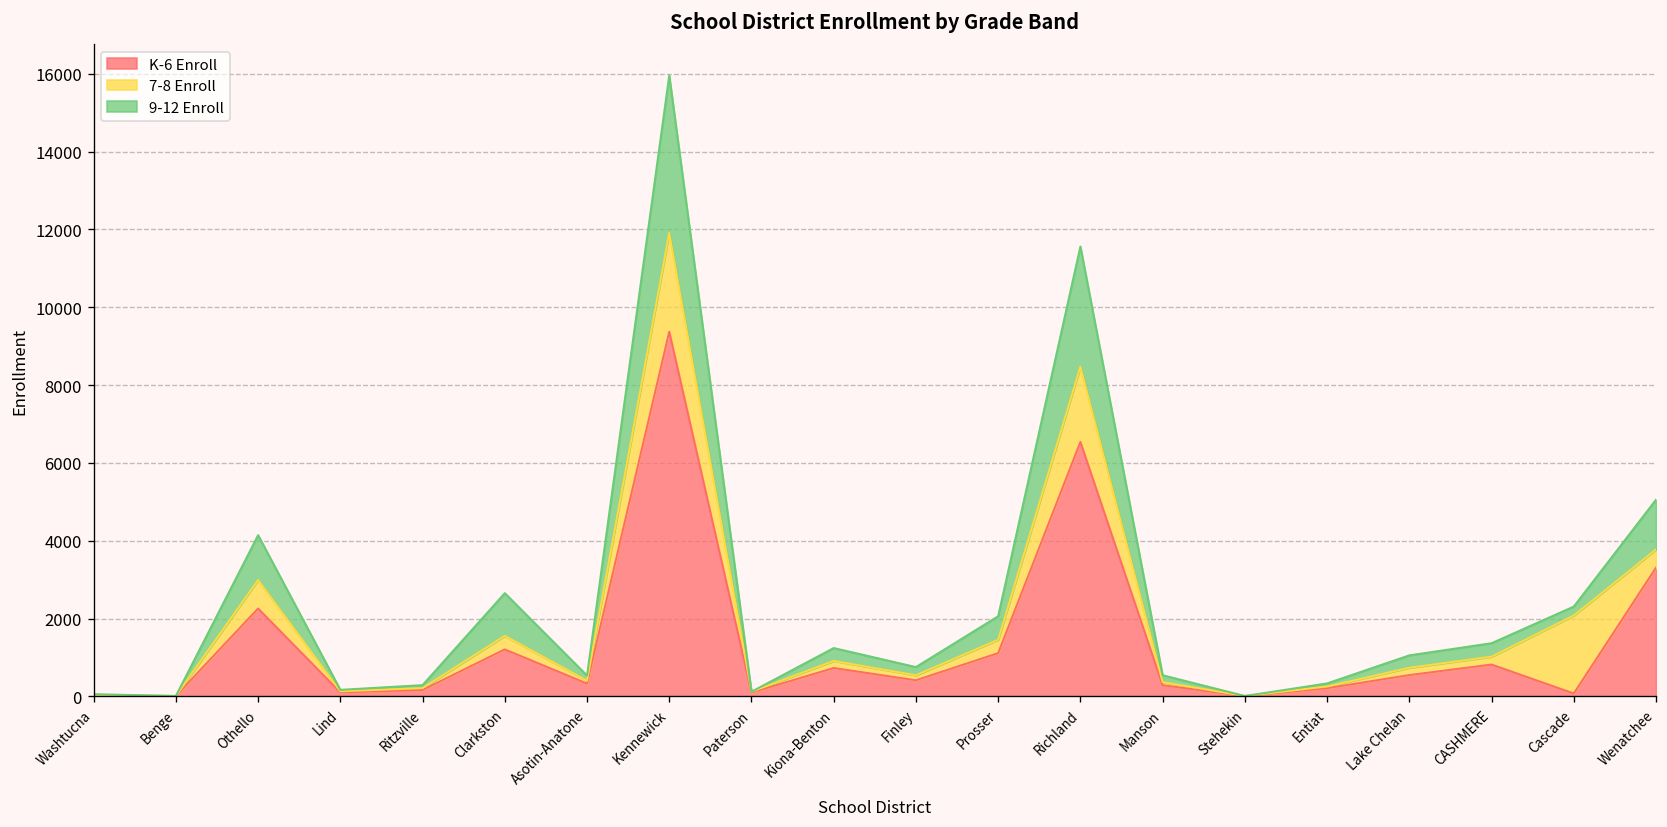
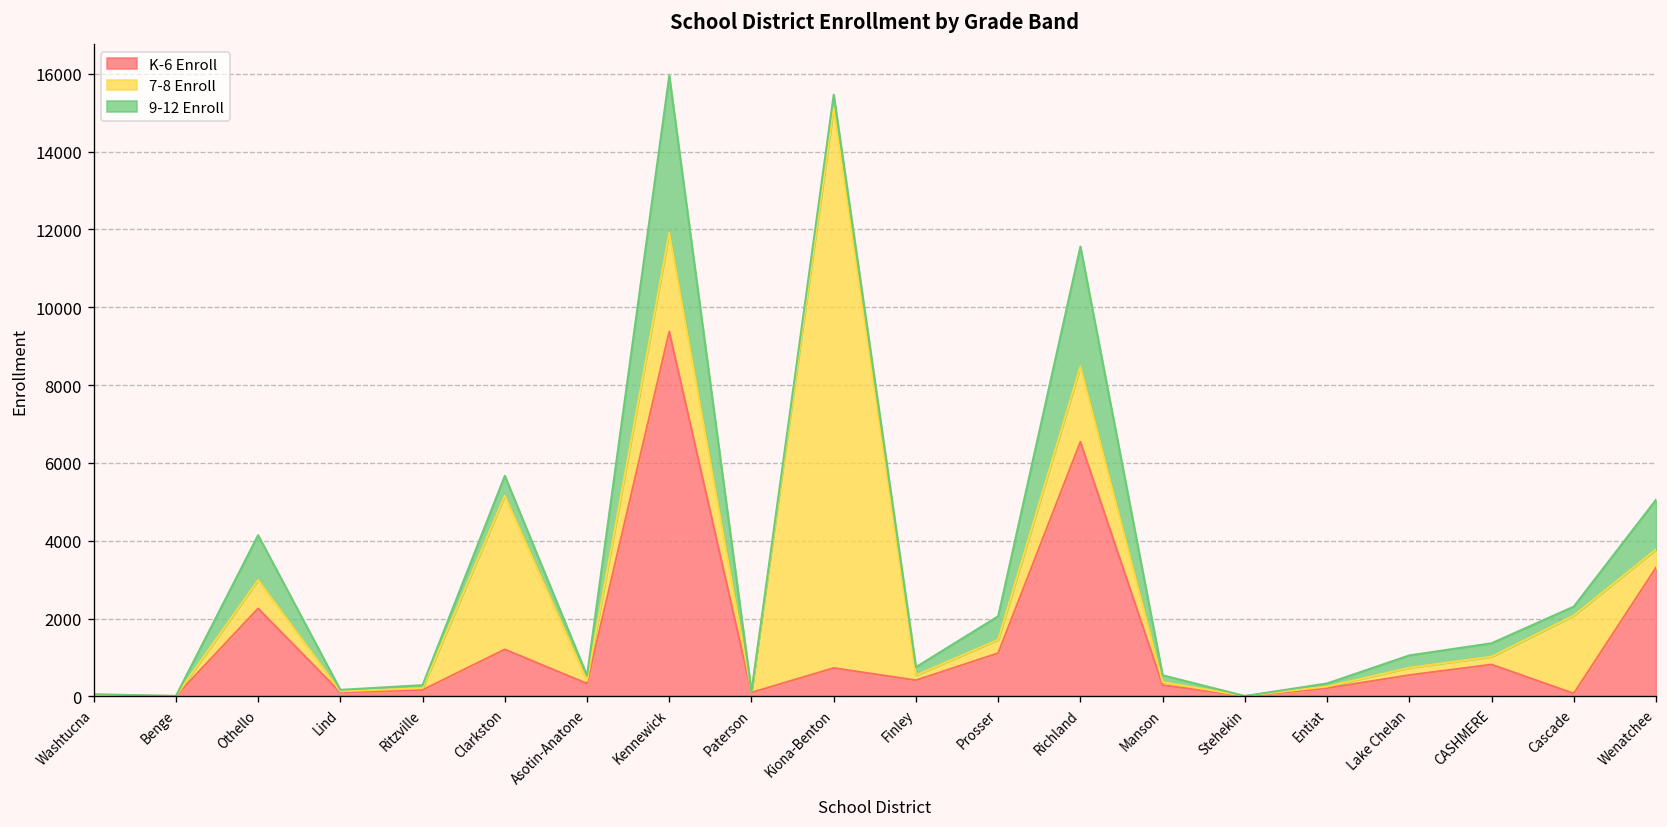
  {
    "K-6 Enroll": {
      "Othello": 2300,
      "Clarkston": 1200,
      "Kennewick": 9400,
      "Kiona-Benton": 700,
      "Finley": 400,
      "Prosser": 1100,
      "Richland": 6500,
      "Manson": 300,
      "Lake Chelan": 500,
      "CASHMERE": 800,
      "Cascade": 100,
      "Wenatchee": 3300
    },
    "7-8 Enroll": {
      "Othello": 700,
-     "Clarkston": 300,
+     "Clarkston": 3900,
      "Kennewick": 2500,
-     "Kiona-Benton": 200,
+     "Kiona-Benton": 14400,
      "Finley": 100,
      "Prosser": 300,
      "Richland": 1900,
      "Manson": 100,
      "Lake Chelan": 200,
      "CASHMERE": 200,
      "Cascade": 2000,
      "Wenatchee": 500
    },
    "9-12 Enroll": {
      "Othello": 1200,
-     "Clarkston": 1100,
+     "Clarkston": 500,
      "Asotin-Anatone": 100,
      "Kennewick": 4000,
      "Kiona-Benton": 300,
      "Finley": 200,
      "Prosser": 600,
      "Richland": 3100,
      "Manson": 200,
      "Entiat": 100,
      "Lake Chelan": 300,
      "CASHMERE": 300,
      "Cascade": 200,
      "Wenatchee": 1300
    }
  }
